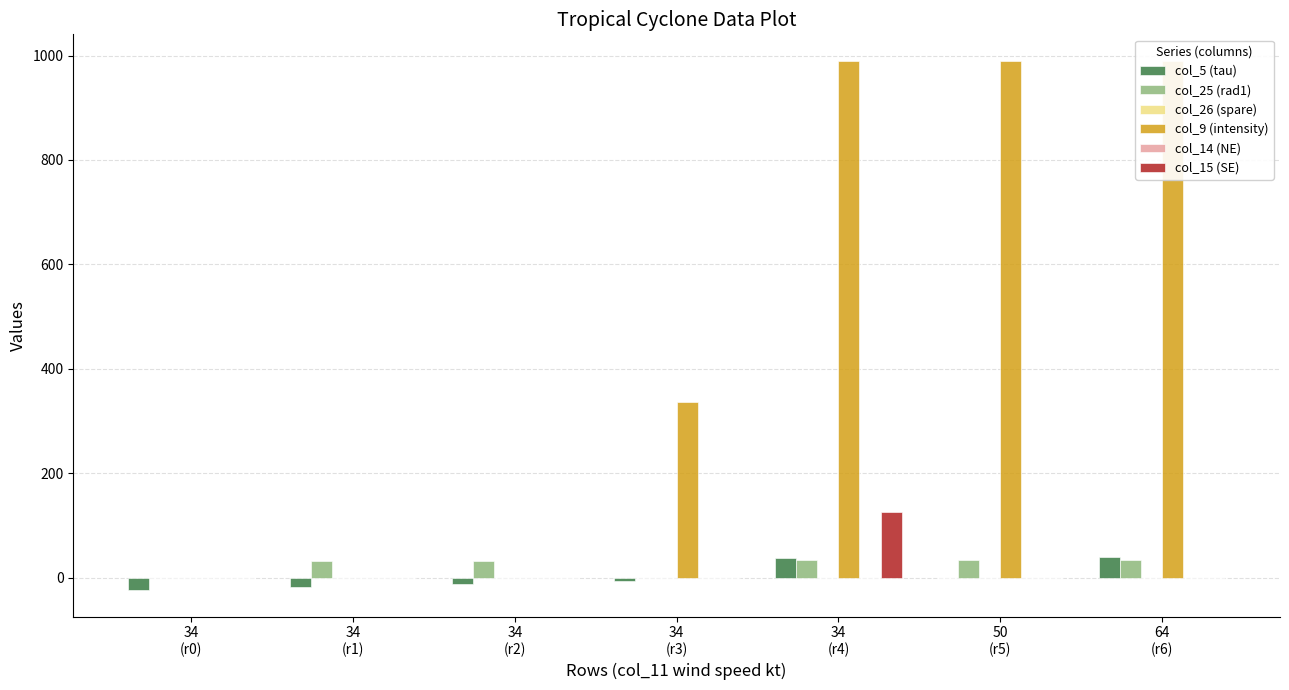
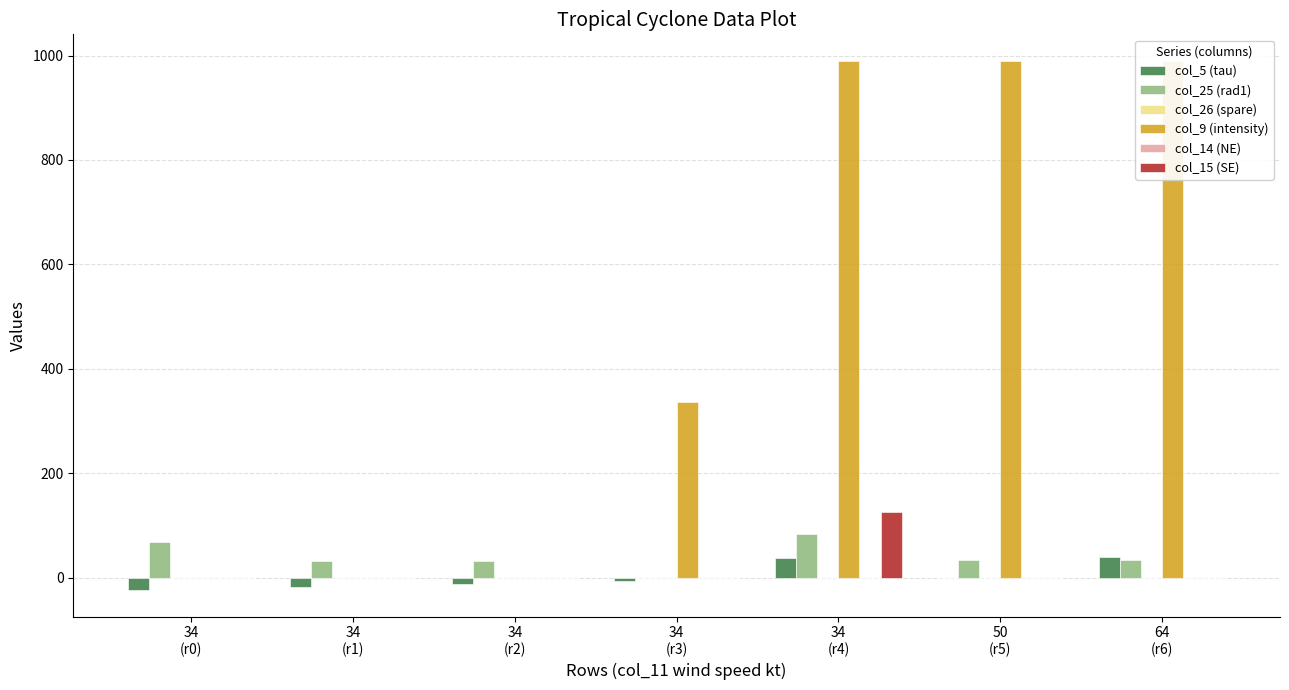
  {
    "col_5 (tau)": {
      "34 (r0)": -20,
      "34 (r1)": -20,
      "34 (r2)": -10,
      "34 (r3)": -10,
      "34 (r4)": 40,
      "50 (r5)": 0,
      "64 (r6)": 40
    },
    "col_25 (rad1)": {
-     "34 (r0)": 0,
+     "34 (r0)": 70,
      "34 (r1)": 30,
      "34 (r2)": 30,
      "34 (r3)": 0,
-     "34 (r4)": 30,
+     "34 (r4)": 80,
      "50 (r5)": 30,
      "64 (r6)": 30
    },
    "col_26 (spare)": {
      "34 (r0)": 0,
      "34 (r1)": 0,
      "34 (r2)": 0,
      "34 (r3)": 0,
      "34 (r4)": 0,
      "50 (r5)": 0,
      "64 (r6)": 0
    },
    "col_9 (intensity)": {
      "34 (r0)": 0,
      "34 (r1)": 0,
      "34 (r2)": 0,
      "34 (r3)": 340,
      "34 (r4)": 990,
      "50 (r5)": 990
    },
    "col_14 (NE)": {
      "34 (r0)": 0,
      "34 (r1)": 0,
      "34 (r2)": 0,
      "34 (r3)": 0,
      "34 (r4)": 0,
      "50 (r5)": 0,
      "64 (r6)": 0
    },
    "col_15 (SE)": {
      "34 (r0)": 0,
      "34 (r1)": 0,
      "34 (r2)": 0,
      "34 (r3)": 0,
      "34 (r4)": 130,
      "50 (r5)": 0,
      "64 (r6)": 0
    }
  }
